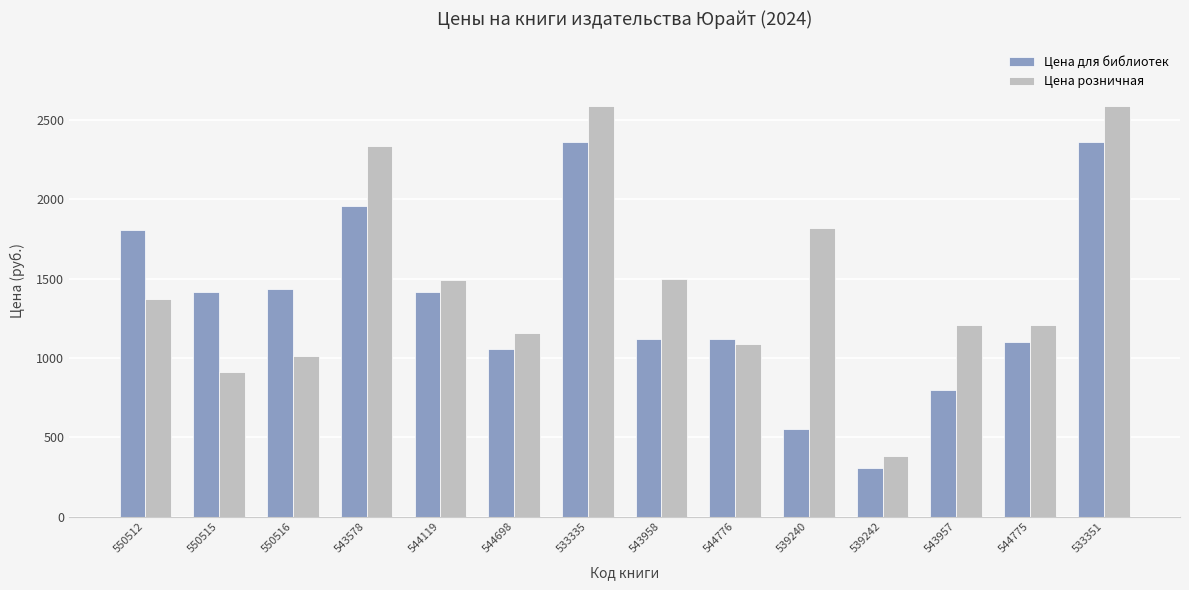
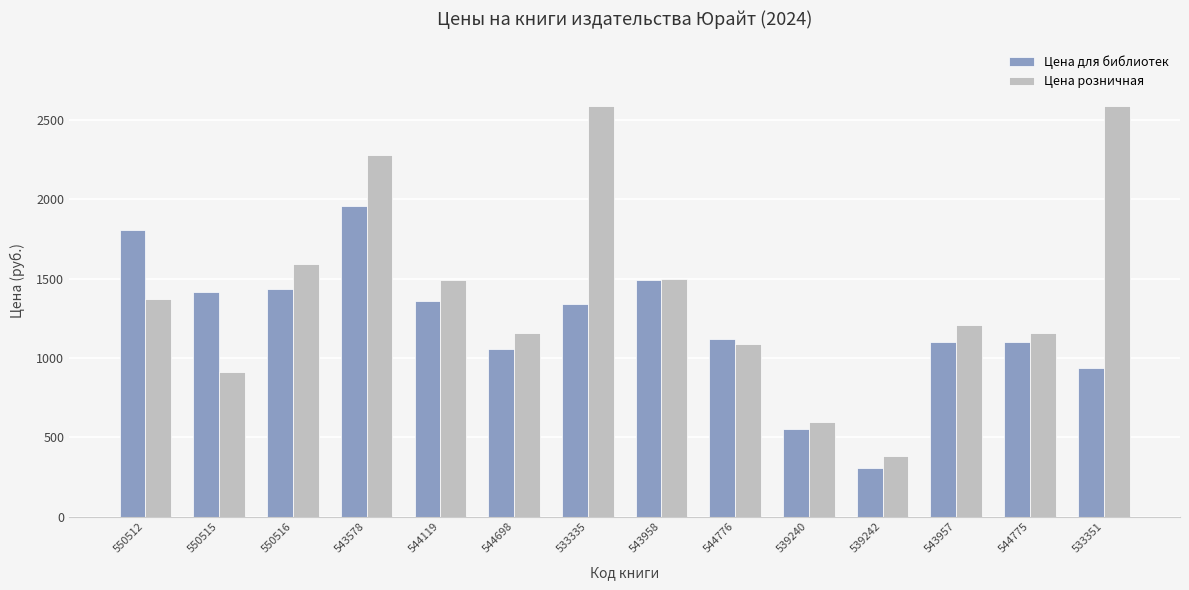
  {
    "Цена для библиотек": {
      "550512": 1800,
      "550515": 1420,
      "550516": 1440,
      "543578": 1950,
-     "544119": 1420,
+     "544119": 1360,
      "544698": 1060,
-     "533335": 2360,
-     "543958": 1120,
+     "533335": 1340,
+     "543958": 1490,
      "544776": 1120,
      "539240": 550,
      "539242": 310,
-     "543957": 800,
+     "543957": 1100,
      "544775": 1100,
-     "533351": 2360
+     "533351": 940
    },
    "Цена розничная": {
      "550512": 1370,
      "550515": 910,
-     "550516": 1010,
-     "543578": 2330,
+     "550516": 1590,
+     "543578": 2280,
      "544119": 1490,
      "544698": 1160,
      "533335": 2590,
      "543958": 1500,
      "544776": 1090,
-     "539240": 1820,
+     "539240": 600,
      "539242": 380,
      "543957": 1210,
-     "544775": 1210,
+     "544775": 1160,
      "533351": 2590
    }
  }
